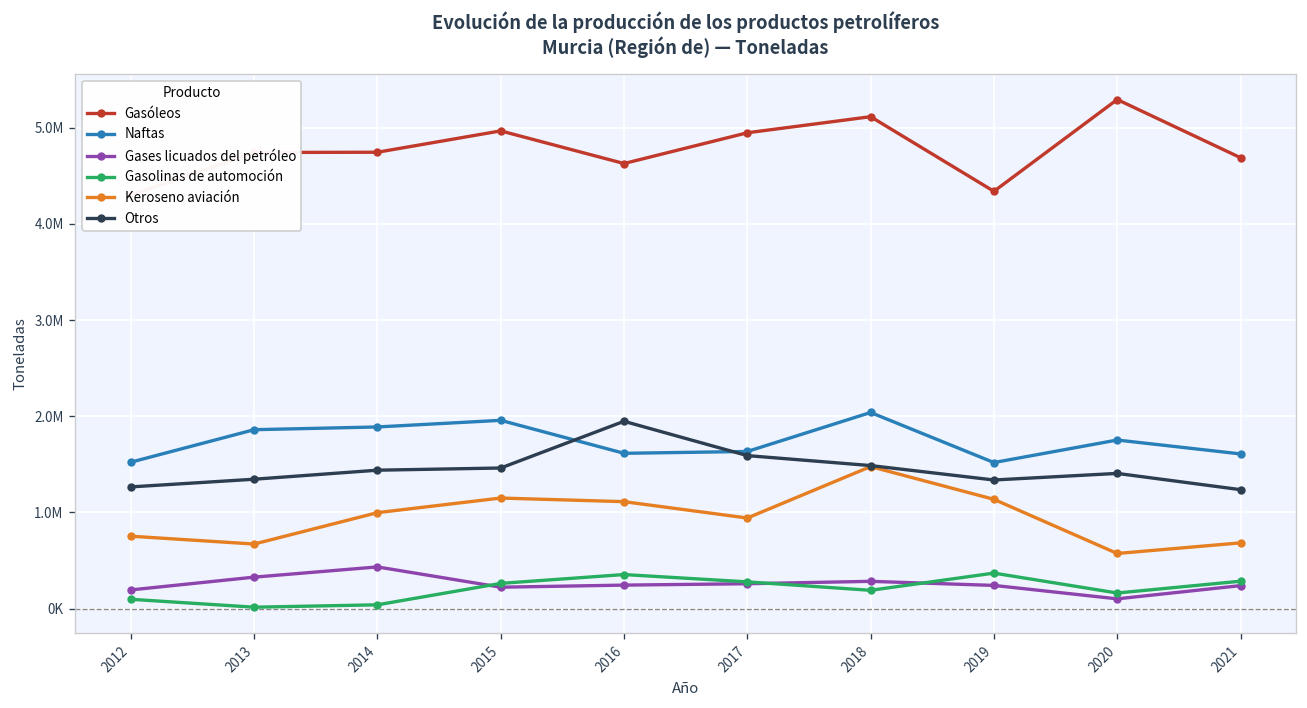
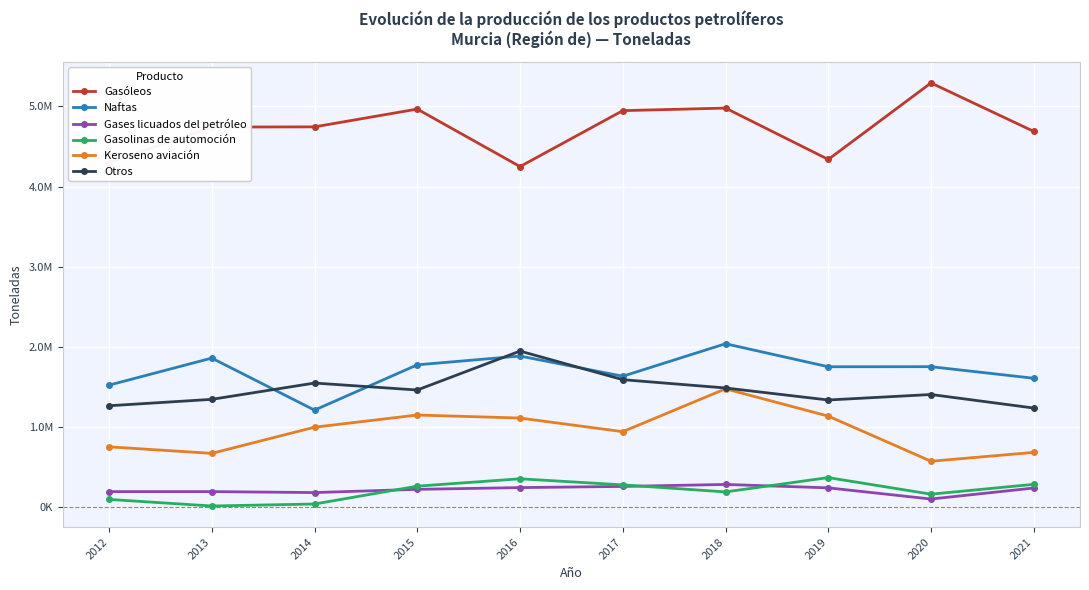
  {
    "Gasóleos": {
      "2014": 4700000,
      "2015": 5000000,
-     "2016": 4600000,
+     "2016": 4200000,
      "2017": 4900000,
-     "2018": 5100000,
+     "2018": 5000000,
      "2019": 4300000,
      "2020": 5300000,
      "2021": 4700000
    },
    "Naftas": {
      "2012": 1500000,
      "2013": 1900000,
-     "2014": 1900000,
-     "2015": 2000000,
-     "2016": 1600000,
+     "2014": 1200000,
+     "2015": 1800000,
+     "2016": 1900000,
      "2017": 1600000,
      "2018": 2000000,
-     "2019": 1500000,
+     "2019": 1800000,
      "2020": 1800000,
      "2021": 1600000
    },
    "Gases licuados del petróleo": {
      "2012": 200000,
-     "2013": 300000,
-     "2014": 400000,
+     "2013": 200000,
+     "2014": 200000,
      "2015": 200000,
      "2016": 200000,
      "2018": 300000,
      "2019": 200000,
      "2020": 100000,
      "2021": 200000
    },
    "Gasolinas de automoción": {
      "2012": 100000,
      "2013": 0,
      "2014": 0,
      "2015": 300000,
      "2016": 400000,
      "2018": 200000,
      "2019": 400000,
      "2020": 200000,
      "2021": 300000
    },
    "Keroseno aviación": {
      "2012": 800000,
      "2013": 700000,
      "2014": 1000000,
      "2015": 1100000,
      "2016": 1100000,
      "2017": 900000,
      "2019": 1100000,
      "2020": 600000,
      "2021": 700000
    },
    "Otros": {
      "2012": 1300000,
      "2013": 1300000,
-     "2014": 1400000,
+     "2014": 1500000,
      "2015": 1500000,
      "2016": 1900000,
      "2017": 1600000,
      "2019": 1300000,
      "2020": 1400000,
      "2021": 1200000
    }
  }
